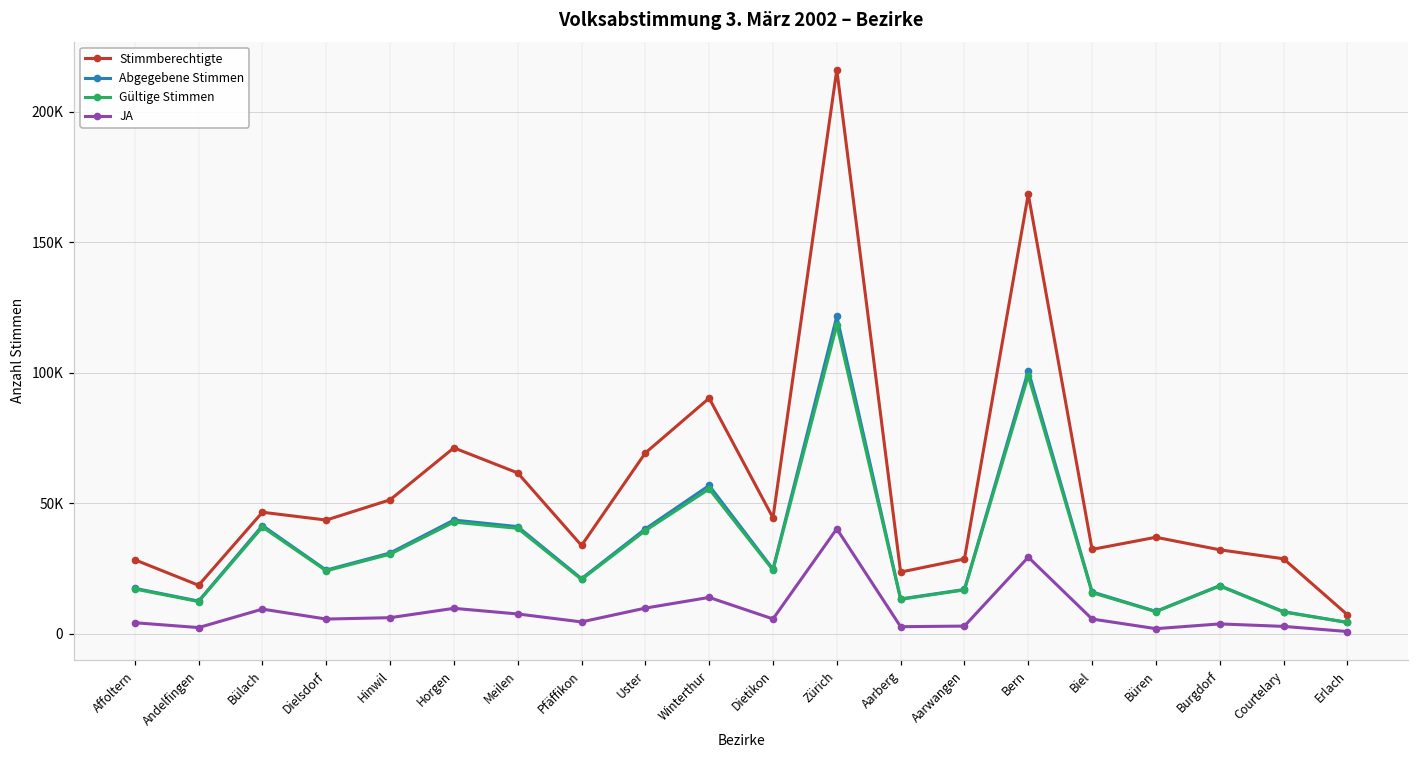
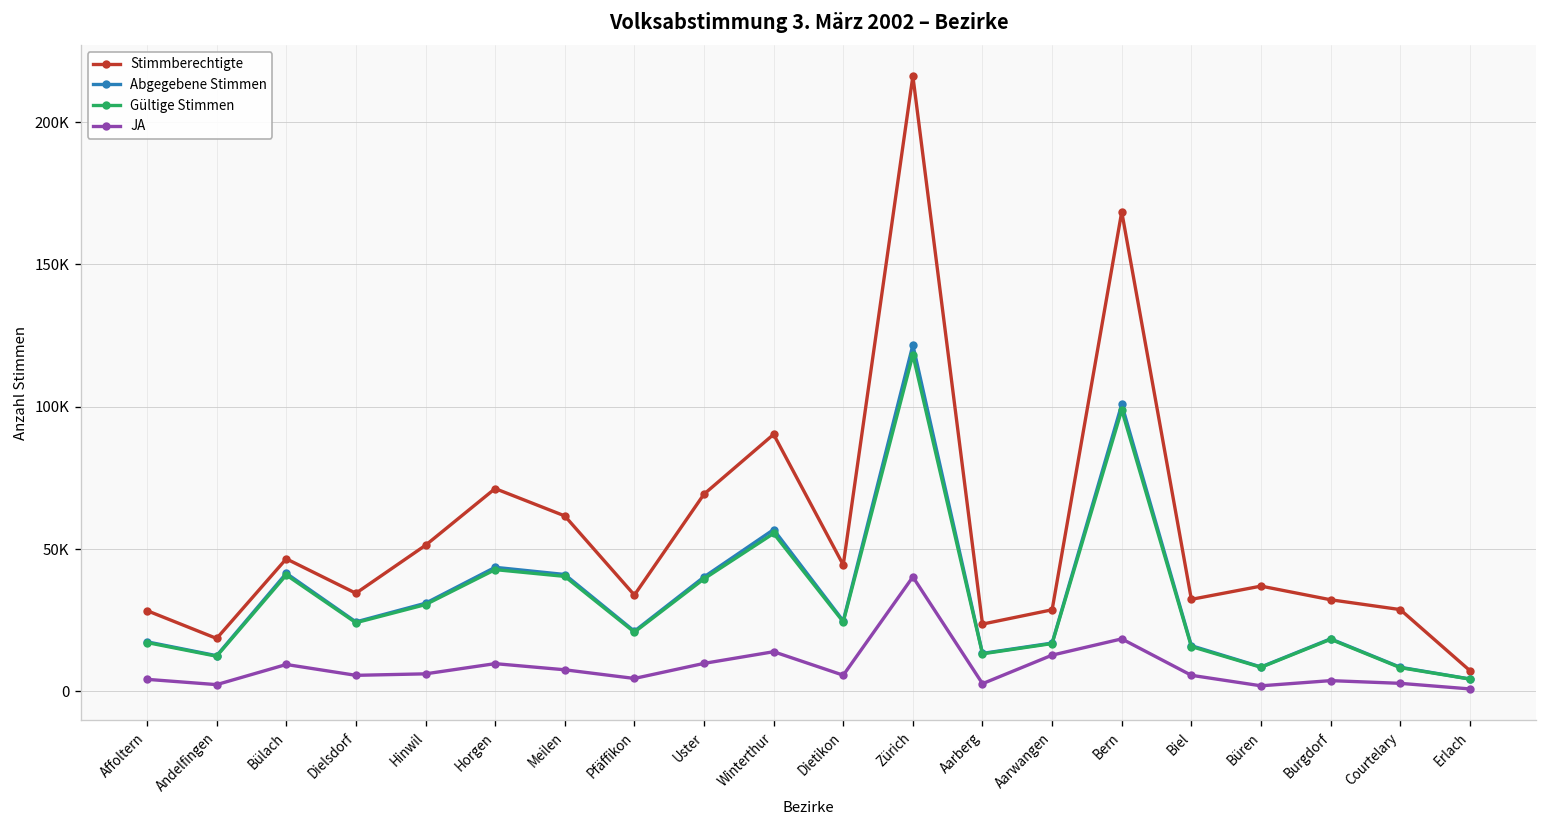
  {
    "Stimmberechtigte": {
      "Affoltern": 28000,
      "Andelfingen": 19000,
      "Bülach": 47000,
-     "Dielsdorf": 44000,
+     "Dielsdorf": 34000,
      "Hinwil": 51000,
      "Horgen": 71000,
      "Meilen": 62000,
      "Pfäffikon": 34000,
      "Uster": 69000,
      "Winterthur": 90000,
      "Dietikon": 44000,
      "Zürich": 216000,
      "Aarberg": 24000,
      "Aarwangen": 29000,
      "Bern": 168000,
      "Biel": 32000,
      "Büren": 37000,
      "Burgdorf": 32000,
      "Courtelary": 29000,
      "Erlach": 7000
    },
    "Abgegebene Stimmen": {
      "Winterthur": 57000,
      "Zürich": 122000,
      "Bern": 101000
    },
    "Gültige Stimmen": {
      "Winterthur": 56000,
      "Zürich": 118000,
      "Bern": 99000
    },
    "JA": {
      "Affoltern": 4000,
      "Andelfingen": 2000,
      "Bülach": 9000,
      "Dielsdorf": 6000,
      "Hinwil": 6000,
      "Horgen": 10000,
      "Meilen": 8000,
      "Pfäffikon": 5000,
      "Uster": 10000,
      "Winterthur": 14000,
      "Dietikon": 6000,
      "Zürich": 40000,
      "Aarberg": 3000,
-     "Aarwangen": 3000,
-     "Bern": 29000,
+     "Aarwangen": 13000,
+     "Bern": 18000,
      "Biel": 6000,
      "Büren": 2000,
      "Burgdorf": 4000,
      "Courtelary": 3000,
      "Erlach": 1000
    }
  }
